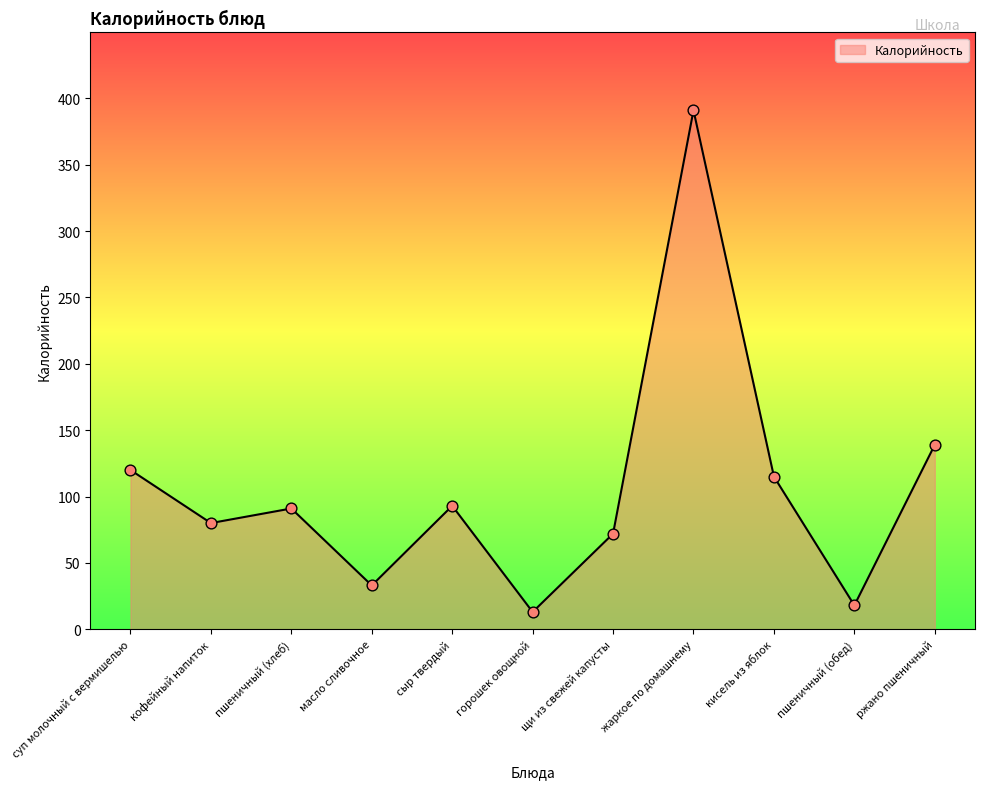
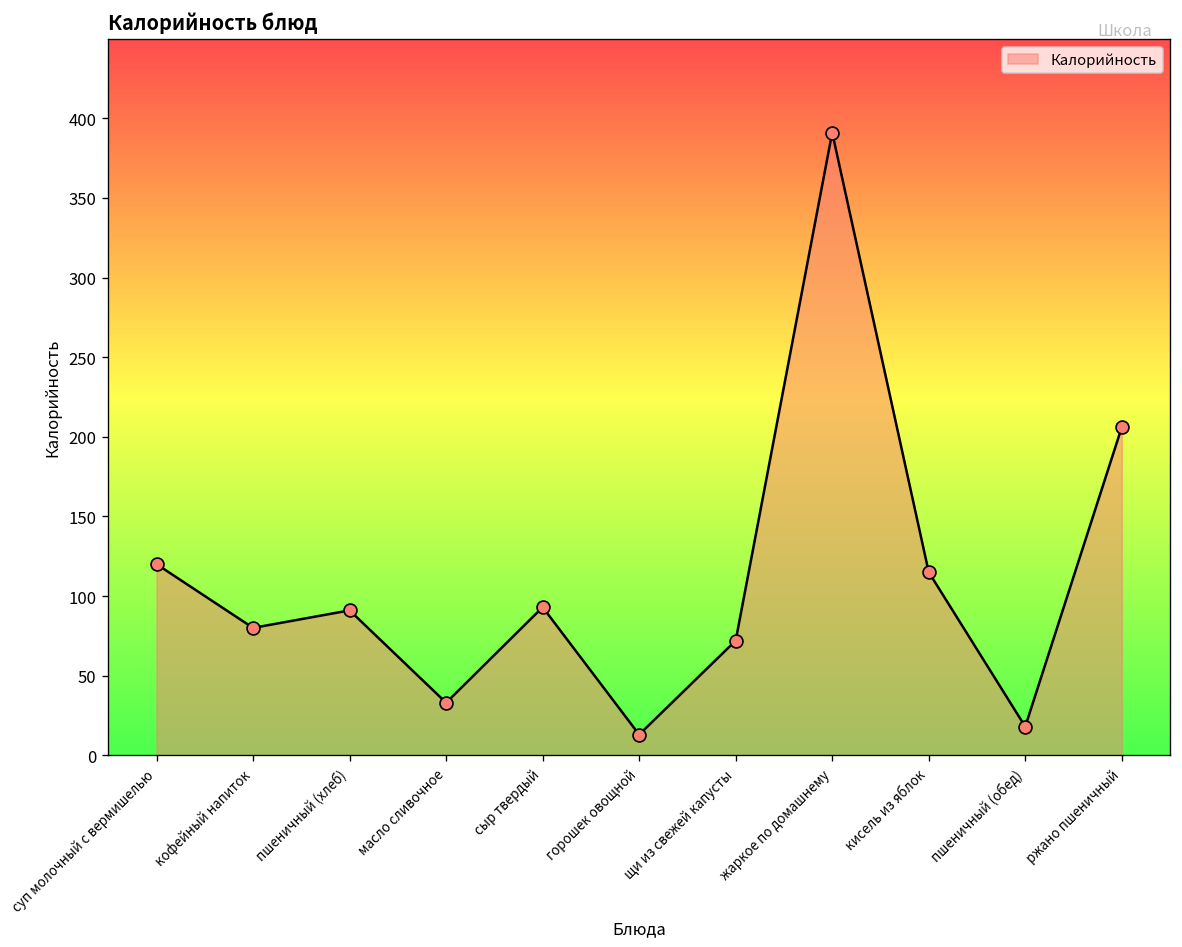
  {
    "суп молочный с вермишелью": 120,
    "кофейный напиток": 80,
    "пшеничный (хлеб)": 91,
    "масло сливочное": 33,
    "сыр твердый": 93,
    "горошек овощной": 13,
    "щи из свежей капусты": 72,
    "жаркое по домашнему": 391,
    "кисель из яблок": 115,
    "пшеничный (обед)": 18,
-   "ржано пшеничный": 139
+   "ржано пшеничный": 206
  }
